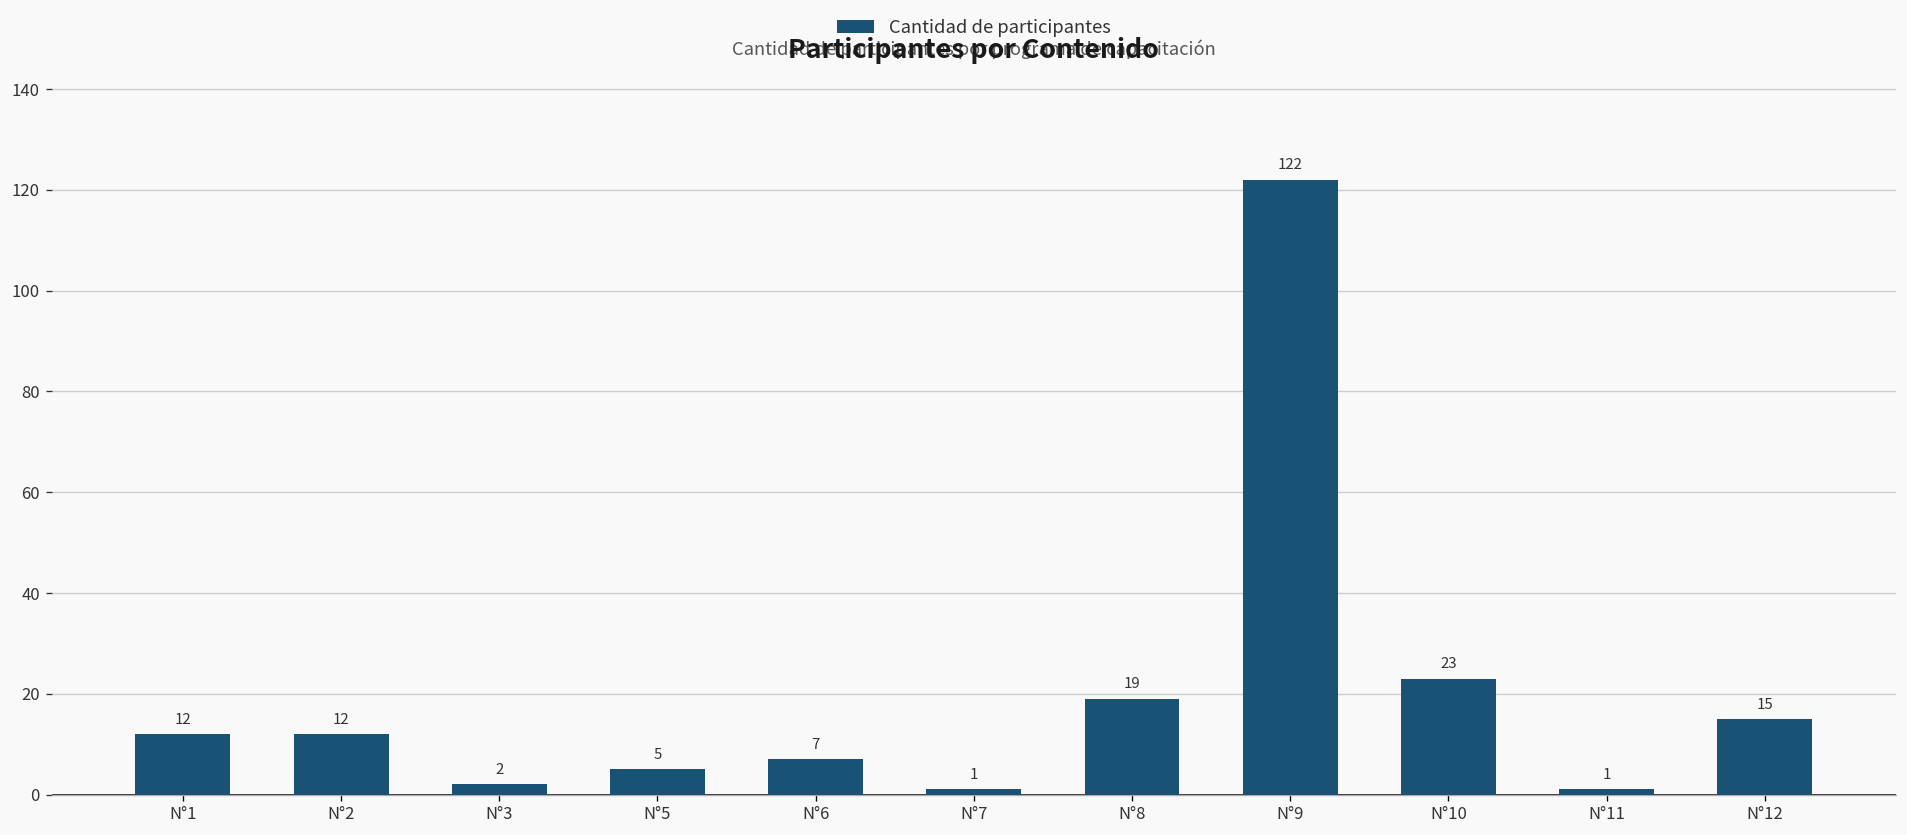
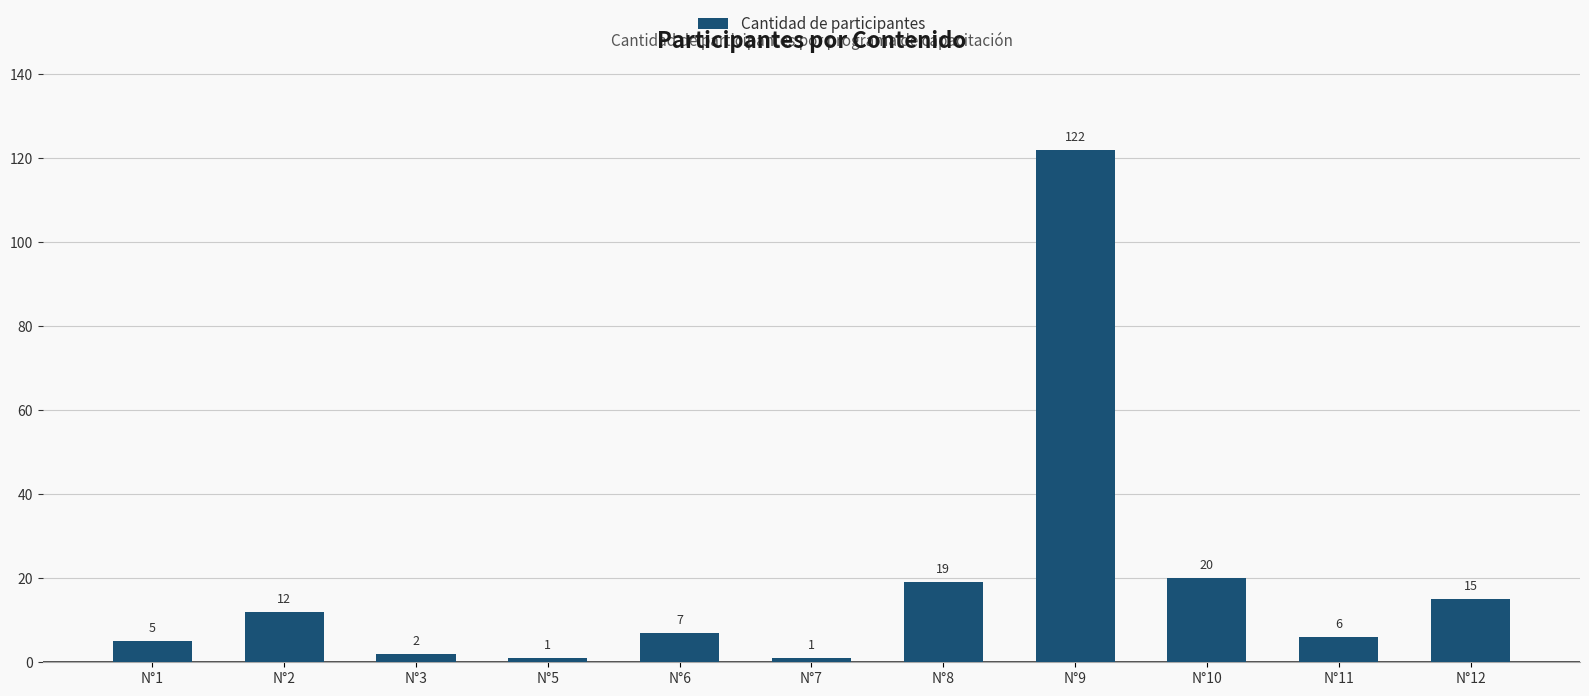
  {
-   "N°1": 12,
+   "N°1": 5,
    "N°2": 12,
    "N°3": 2,
-   "N°5": 5,
+   "N°5": 1,
    "N°6": 7,
    "N°7": 1,
    "N°8": 19,
    "N°9": 122,
-   "N°10": 23,
-   "N°11": 1,
+   "N°10": 20,
+   "N°11": 6,
    "N°12": 15
  }
